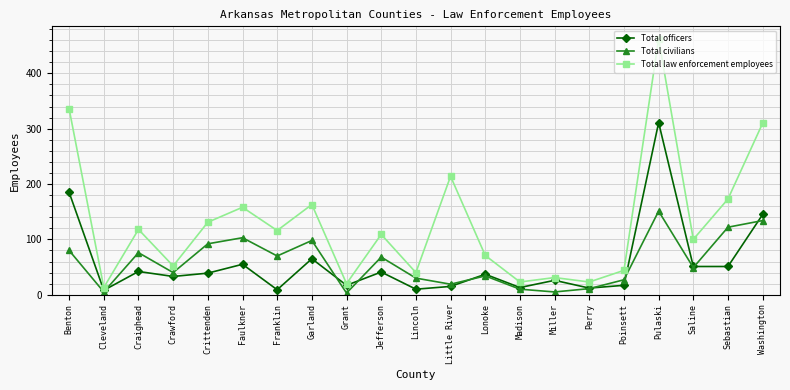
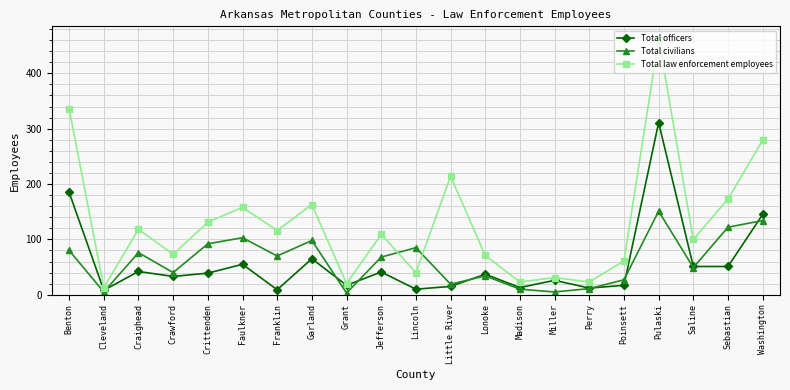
  {
    "Total officers": {
      "Benton": 190,
      "Craighead": 40,
      "Crawford": 30,
      "Crittenden": 40,
      "Faulkner": 60,
      "Franklin": 10,
      "Garland": 70,
      "Jefferson": 40,
      "Lincoln": 10,
      "Miller": 30,
      "Poinsett": 20,
      "Pulaski": 310,
      "Sebastian": 50,
      "Washington": 150
    },
    "Total civilians": {
      "Benton": 80,
      "Craighead": 80,
      "Crawford": 40,
      "Crittenden": 90,
      "Faulkner": 100,
      "Franklin": 70,
      "Garland": 100,
      "Grant": 0,
      "Jefferson": 70,
-     "Lincoln": 30,
+     "Lincoln": 90,
      "Miller": 10,
      "Poinsett": 30,
      "Pulaski": 150,
      "Sebastian": 120,
      "Washington": 130
    },
    "Total law enforcement employees": {
      "Benton": 340,
      "Cleveland": 10,
      "Craighead": 120,
-     "Crawford": 50,
+     "Crawford": 70,
      "Crittenden": 130,
      "Faulkner": 160,
      "Franklin": 120,
      "Garland": 160,
      "Jefferson": 110,
      "Lincoln": 40,
      "Little River": 210,
      "Lonoke": 70,
      "Madison": 20,
      "Miller": 30,
      "Perry": 20,
-     "Poinsett": 40,
+     "Poinsett": 60,
      "Saline": 100,
      "Sebastian": 170,
-     "Washington": 310
+     "Washington": 280
    }
  }
